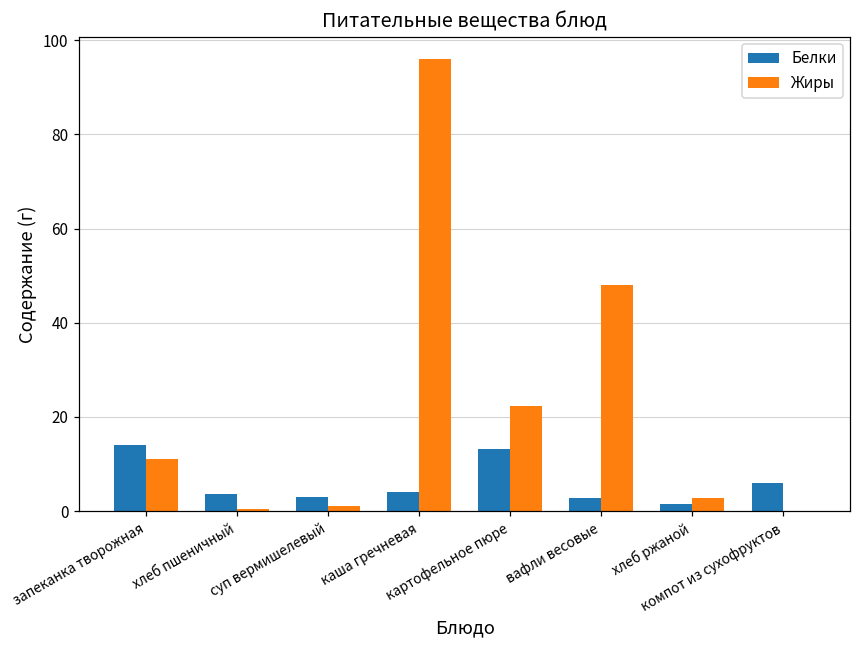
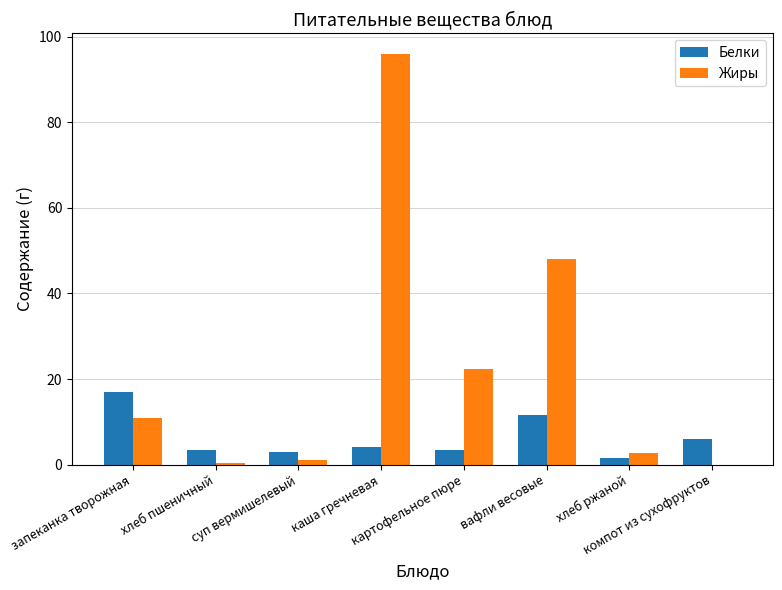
  {
    "Белки": {
-     "запеканка творожная": 14,
+     "запеканка творожная": 17,
      "хлеб пшеничный": 4,
      "суп вермишелевый": 3,
      "каша гречневая": 4,
-     "картофельное пюре": 13,
-     "вафли весовые": 3,
+     "картофельное пюре": 4,
+     "вафли весовые": 11,
      "хлеб ржаной": 2,
      "компот из сухофруктов": 6
    },
    "Жиры": {
      "запеканка творожная": 11,
      "суп вермишелевый": 1,
      "каша гречневая": 96,
      "картофельное пюре": 22,
      "вафли весовые": 48,
      "хлеб ржаной": 3,
      "компот из сухофруктов": 0
    }
  }
